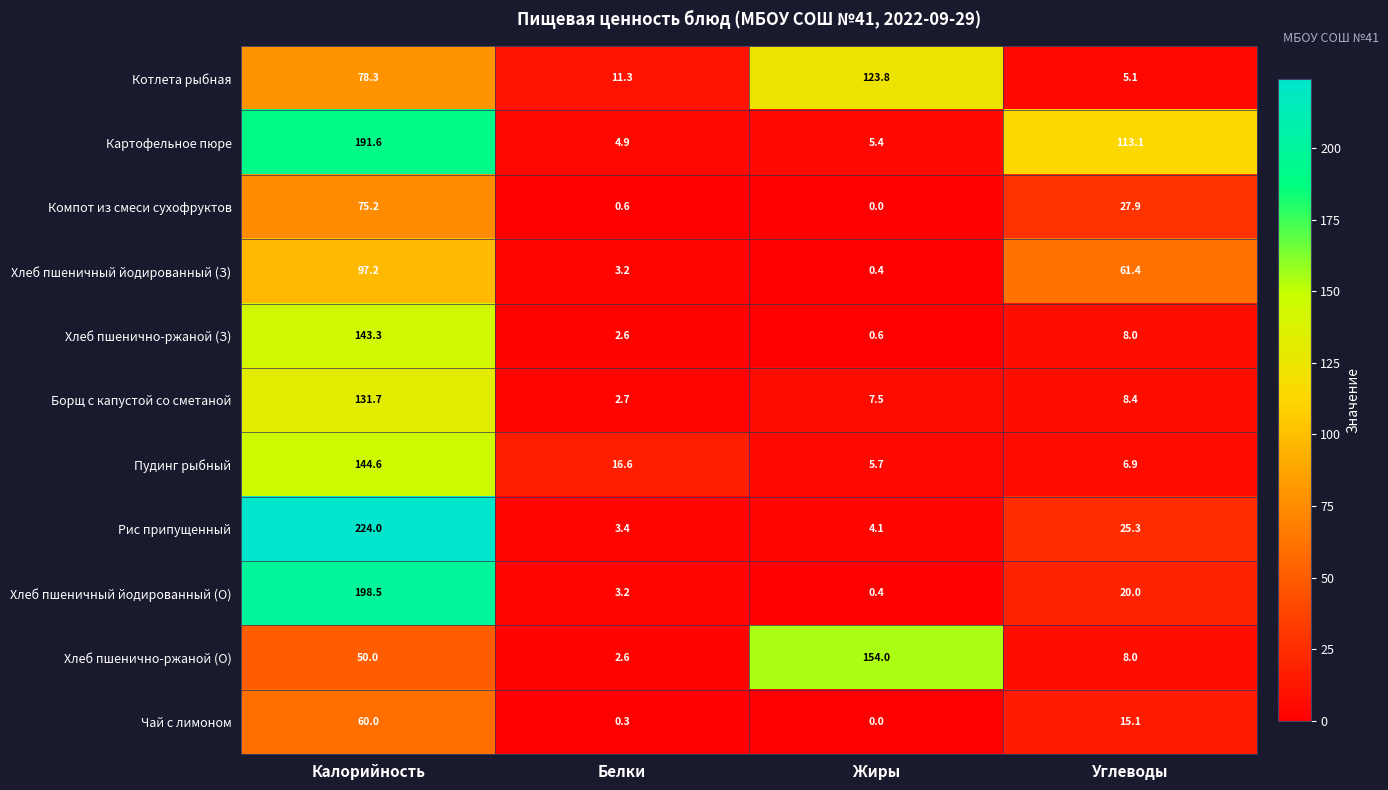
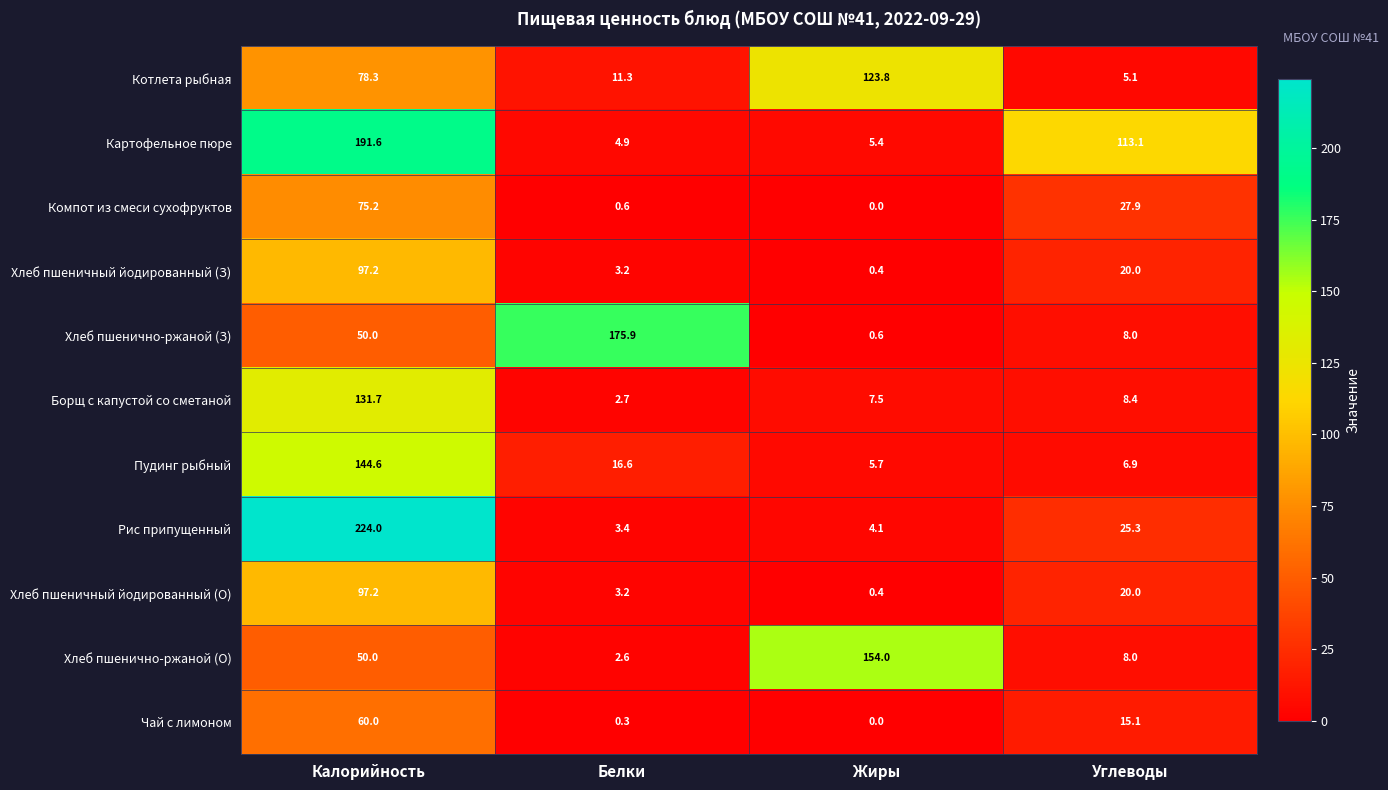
  {
    "Котлета рыбная": {
      "Калорийность": 78.3,
      "Белки": 11.3,
      "Жиры": 123.8,
      "Углеводы": 5.1
    },
    "Картофельное пюре": {
      "Калорийность": 191.6,
      "Белки": 4.9,
      "Жиры": 5.4,
      "Углеводы": 113.1
    },
    "Компот из смеси сухофруктов": {
      "Калорийность": 75.2,
      "Белки": 0.6,
      "Жиры": 0.0,
      "Углеводы": 27.9
    },
    "Хлеб пшеничный йодированный (З)": {
      "Калорийность": 97.2,
      "Белки": 3.2,
      "Жиры": 0.4,
-     "Углеводы": 61.4
+     "Углеводы": 20.0
    },
    "Хлеб пшенично-ржаной (З)": {
-     "Калорийность": 143.3,
-     "Белки": 2.6,
+     "Калорийность": 50.0,
+     "Белки": 175.9,
      "Жиры": 0.6,
      "Углеводы": 8.0
    },
    "Борщ с капустой со сметаной": {
      "Калорийность": 131.7,
      "Белки": 2.7,
      "Жиры": 7.5,
      "Углеводы": 8.4
    },
    "Пудинг рыбный": {
      "Калорийность": 144.6,
      "Белки": 16.6,
      "Жиры": 5.7,
      "Углеводы": 6.9
    },
    "Рис припущенный": {
      "Калорийность": 224.0,
      "Белки": 3.4,
      "Жиры": 4.1,
      "Углеводы": 25.3
    },
    "Хлеб пшеничный йодированный (О)": {
-     "Калорийность": 198.5,
+     "Калорийность": 97.2,
      "Белки": 3.2,
      "Жиры": 0.4,
      "Углеводы": 20.0
    },
    "Хлеб пшенично-ржаной (О)": {
      "Калорийность": 50.0,
      "Белки": 2.6,
      "Жиры": 154.0,
      "Углеводы": 8.0
    },
    "Чай с лимоном": {
      "Калорийность": 60.0,
      "Белки": 0.3,
      "Жиры": 0.0,
      "Углеводы": 15.1
    }
  }
